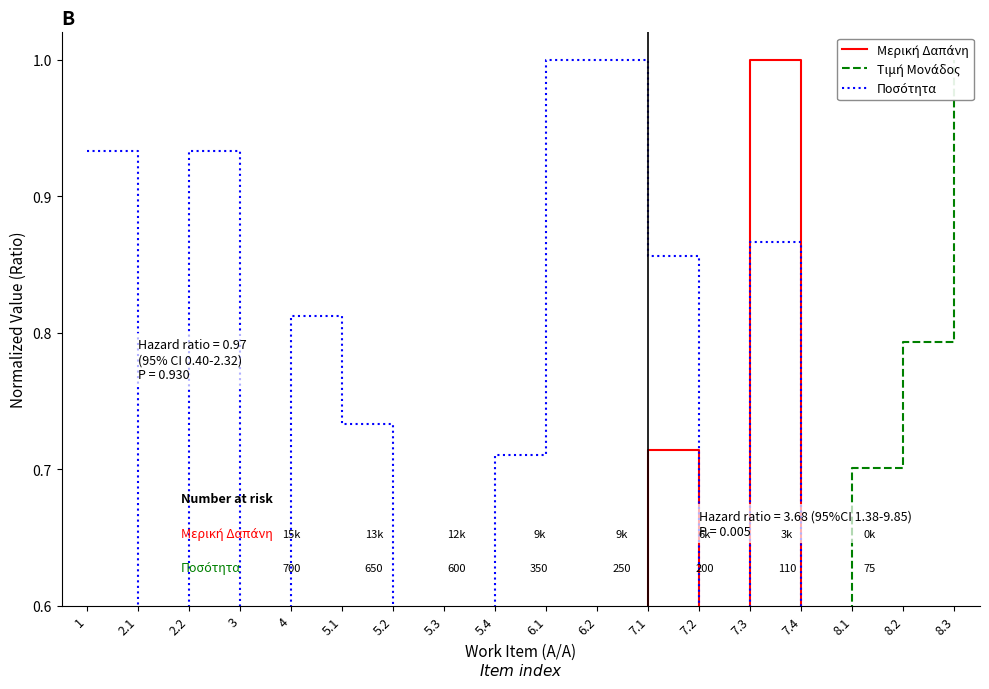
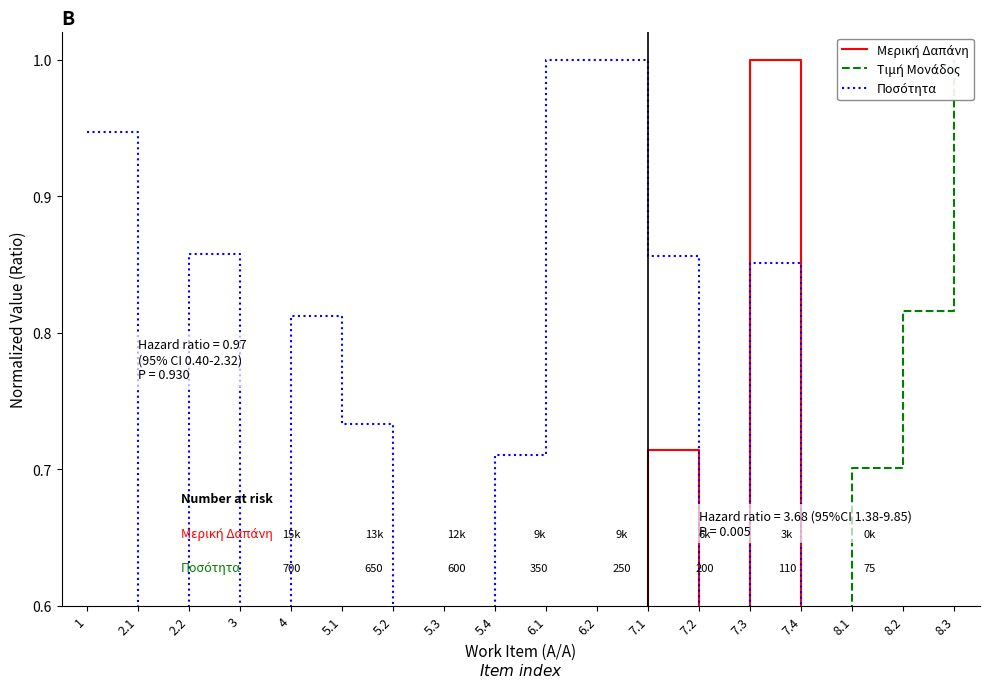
  {
    "Μερική Δαπάνη": {
      "7.1": 0.714,
      "7.3": 1.000
    },
    "Τιμή Μονάδος": {
      "8.1": 0.701,
-     "8.2": 0.793
+     "8.2": 0.816
    },
    "Ποσότητα": {
-     "1": 0.933,
-     "2.2": 0.933,
+     "1": 0.947,
+     "2.2": 0.857,
      "4": 0.812,
      "5.1": 0.733,
      "5.4": 0.711,
      "6.1": 1.000,
      "6.2": 1.000,
      "7.1": 0.856,
-     "7.3": 0.867
+     "7.3": 0.851
    }
  }
